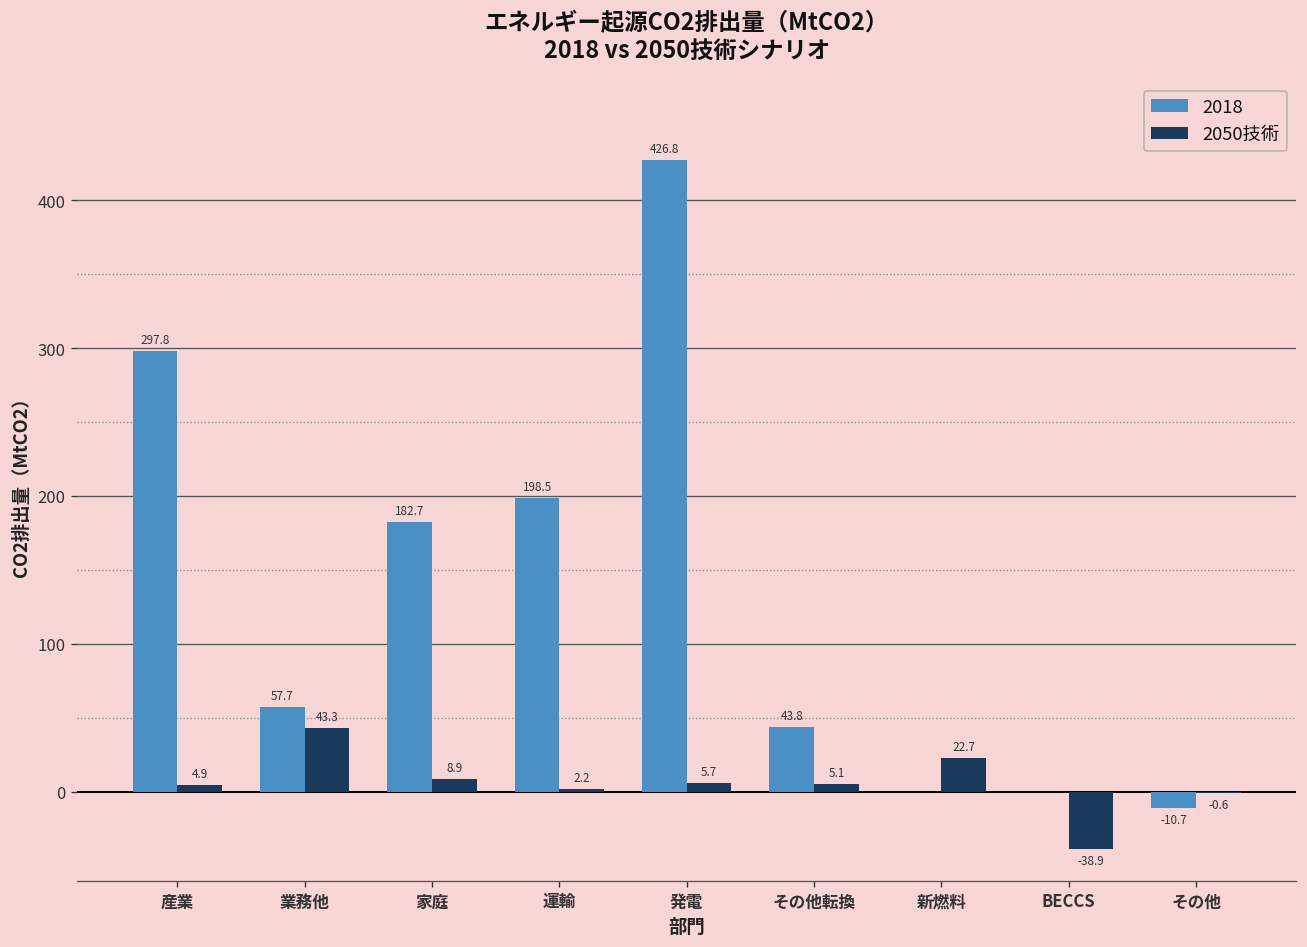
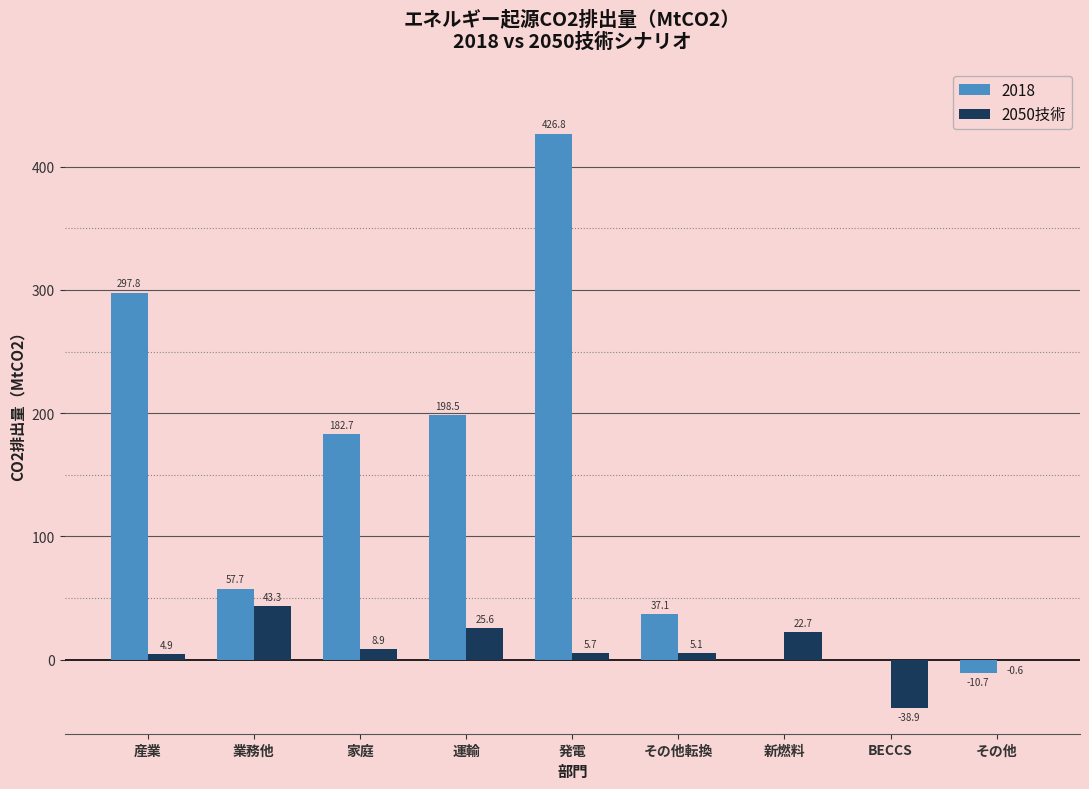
  {
    "2018": {
      "産業": 297.8,
      "業務他": 57.7,
      "家庭": 182.7,
      "運輸": 198.5,
      "発電": 426.8,
-     "その他転換": 43.8,
+     "その他転換": 37.1,
      "その他": -10.7
    },
    "2050技術": {
      "産業": 4.9,
      "業務他": 43.3,
      "家庭": 8.9,
-     "運輸": 2.2,
+     "運輸": 25.6,
      "発電": 5.7,
      "その他転換": 5.1,
      "新燃料": 22.7,
      "BECCS": -38.9,
      "その他": -0.6
    }
  }
